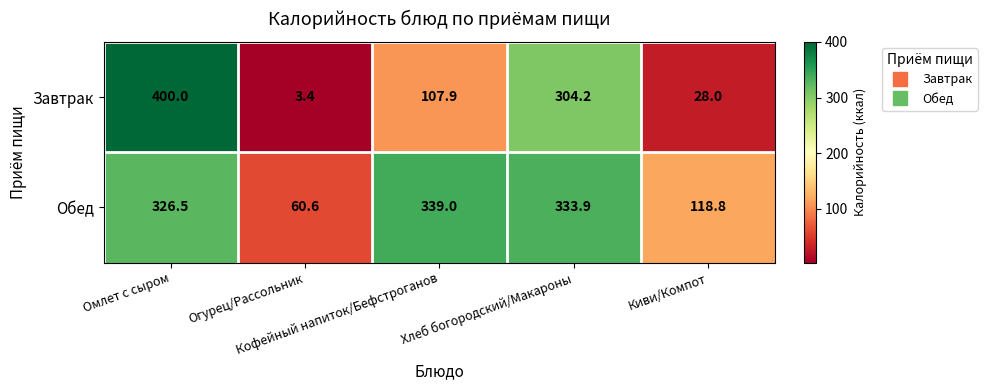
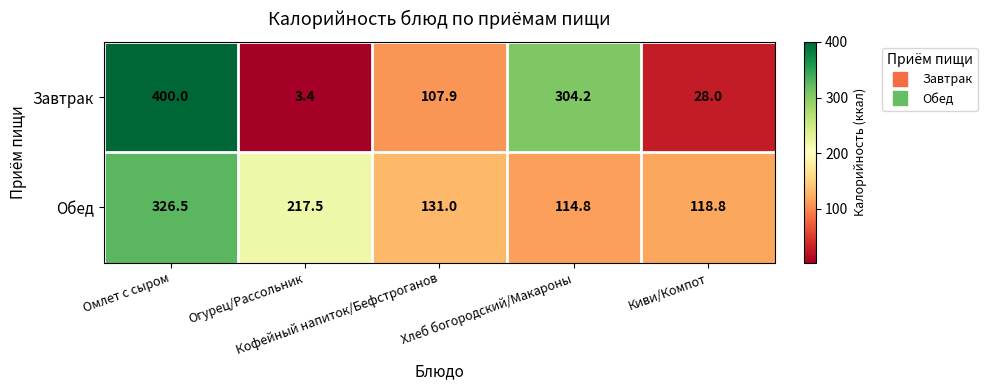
  {
    "Завтрак": {
      "Омлет с сыром": 400.0,
      "Огурец/Рассольник": 3.4,
      "Кофейный напиток/Бефстроганов": 107.9,
      "Хлеб богородский/Макароны": 304.2,
      "Киви/Компот": 28.0
    },
    "Обед": {
      "Омлет с сыром": 326.5,
-     "Огурец/Рассольник": 60.6,
-     "Кофейный напиток/Бефстроганов": 339.0,
-     "Хлеб богородский/Макароны": 333.9,
+     "Огурец/Рассольник": 217.5,
+     "Кофейный напиток/Бефстроганов": 131.0,
+     "Хлеб богородский/Макароны": 114.8,
      "Киви/Компот": 118.8
    }
  }
